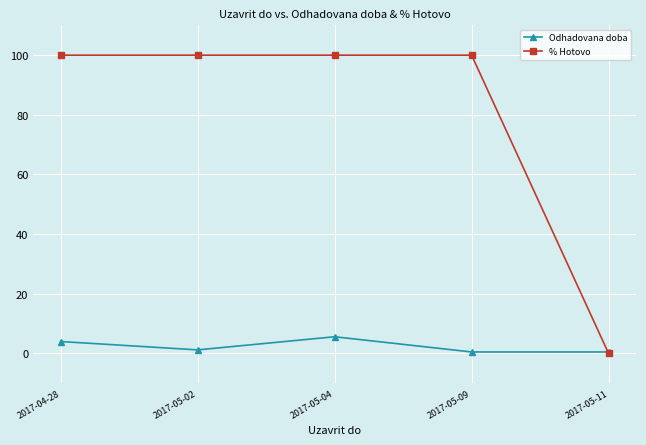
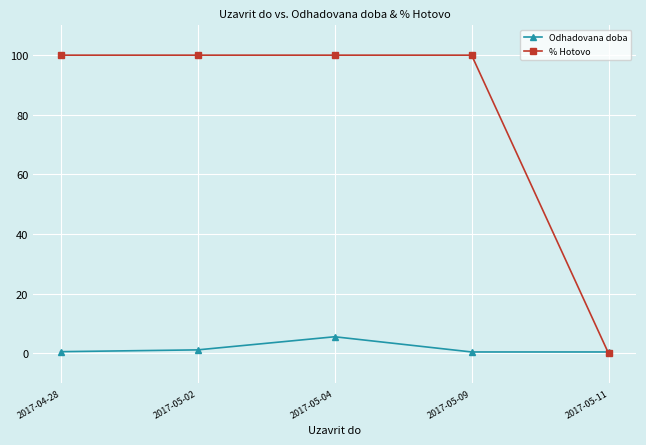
  {
    "Odhadovana doba": {
-     "2017-04-28": 4,
+     "2017-04-28": 1,
      "2017-05-02": 1,
      "2017-05-04": 6,
      "2017-05-09": 1
    },
    "% Hotovo": {
      "2017-04-28": 100,
      "2017-05-02": 100,
      "2017-05-04": 100,
      "2017-05-09": 100
    }
  }
